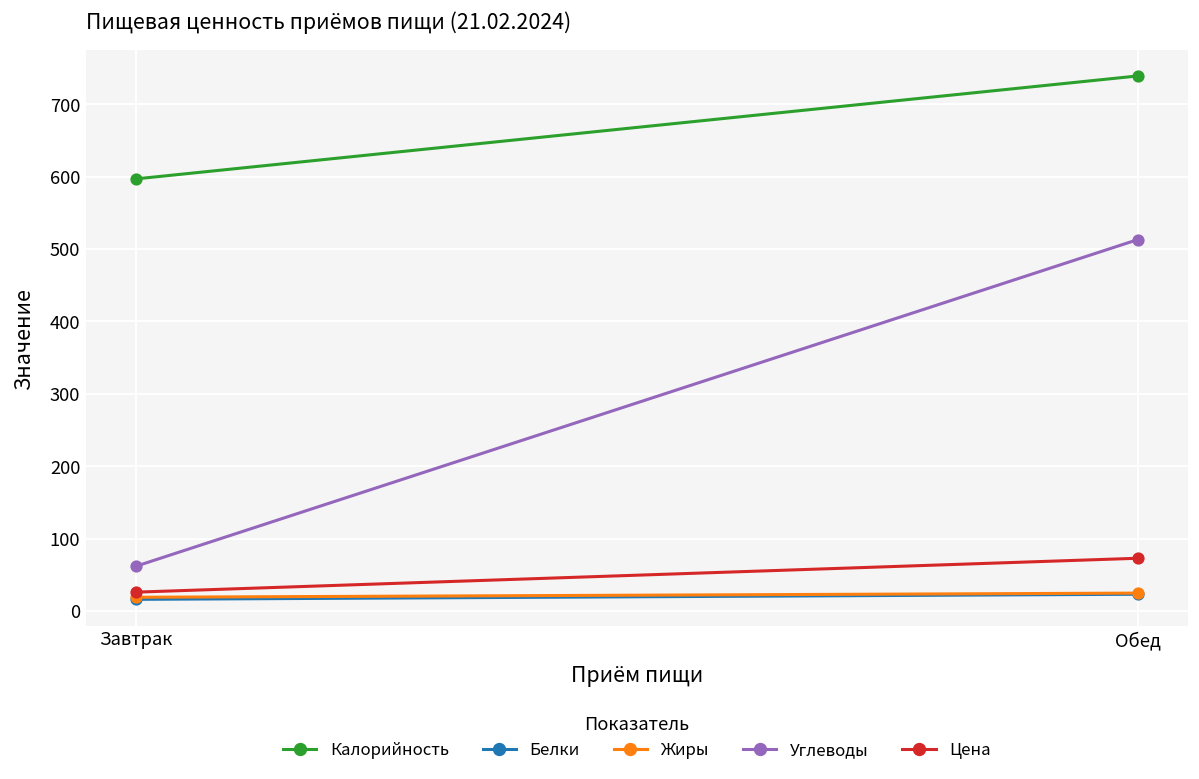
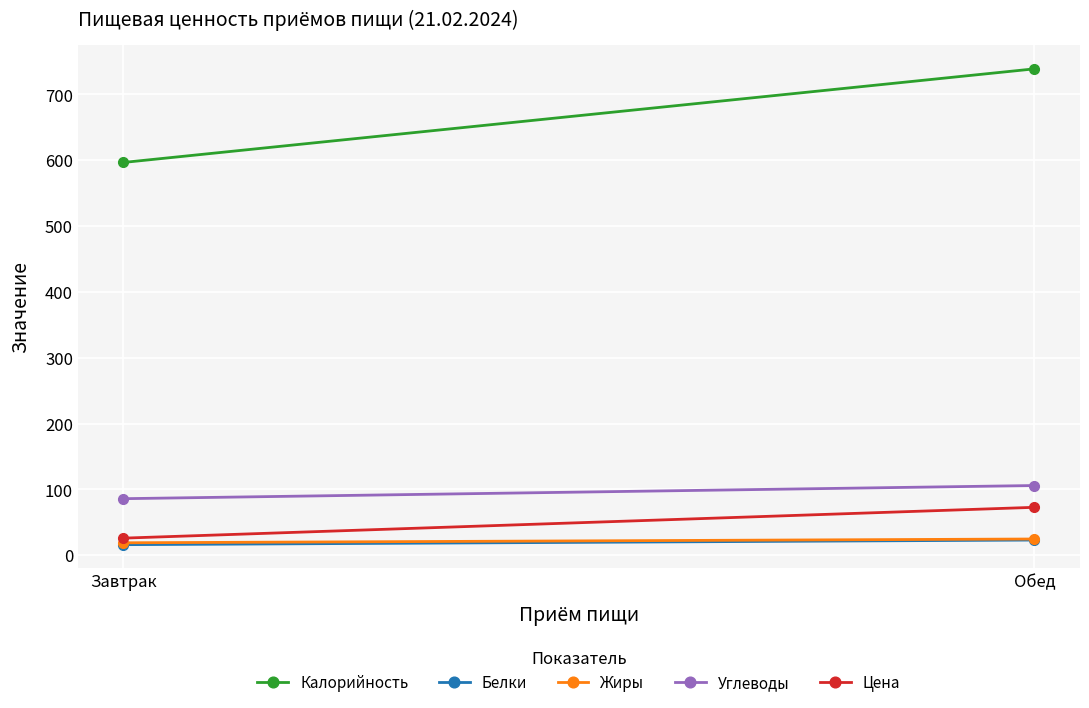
  {
    "Калорийность": {
      "Завтрак": 600,
      "Обед": 740
    },
    "Углеводы": {
-     "Завтрак": 60,
-     "Обед": 510
+     "Завтрак": 90,
+     "Обед": 110
    },
    "Цена": {
      "Завтрак": 30,
      "Обед": 70
    }
  }
